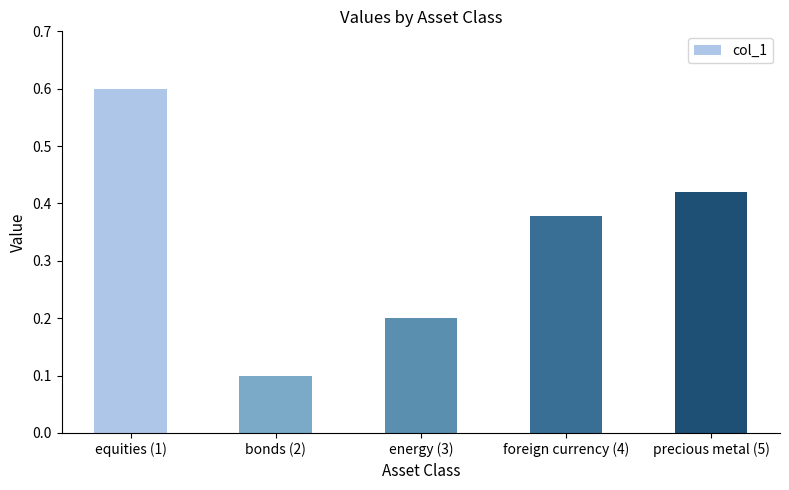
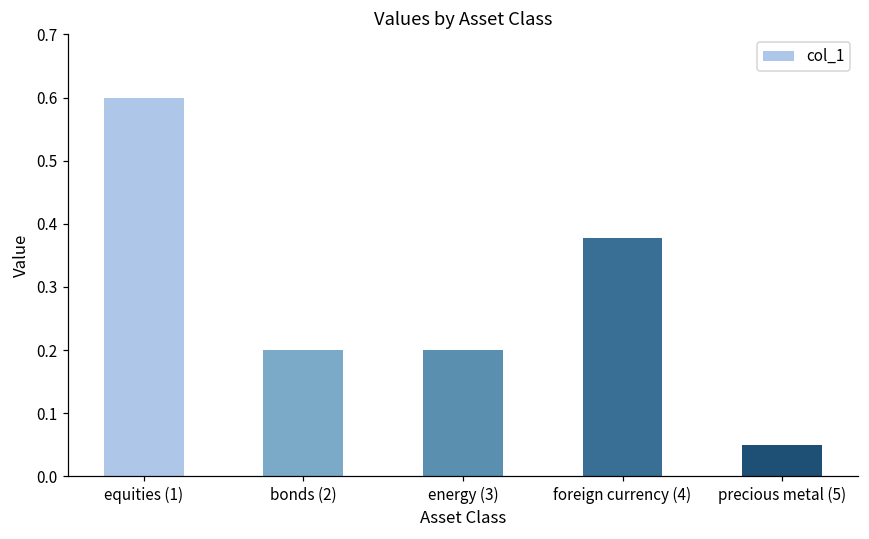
  {
    "equities (1)": 0.60,
-   "bonds (2)": 0.1,
+   "bonds (2)": 0.2,
    "energy (3)": 0.20,
    "foreign currency (4)": 0.38,
-   "precious metal (5)": 0.42
+   "precious metal (5)": 0.05
  }
